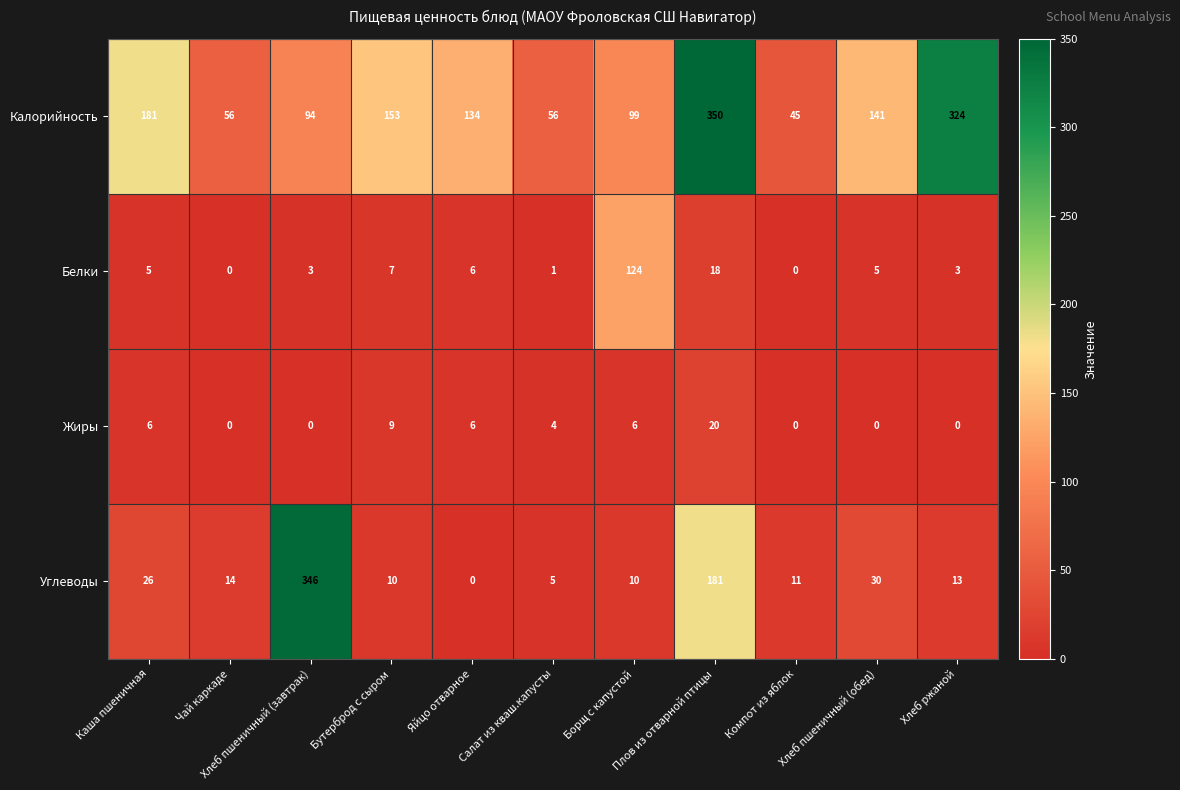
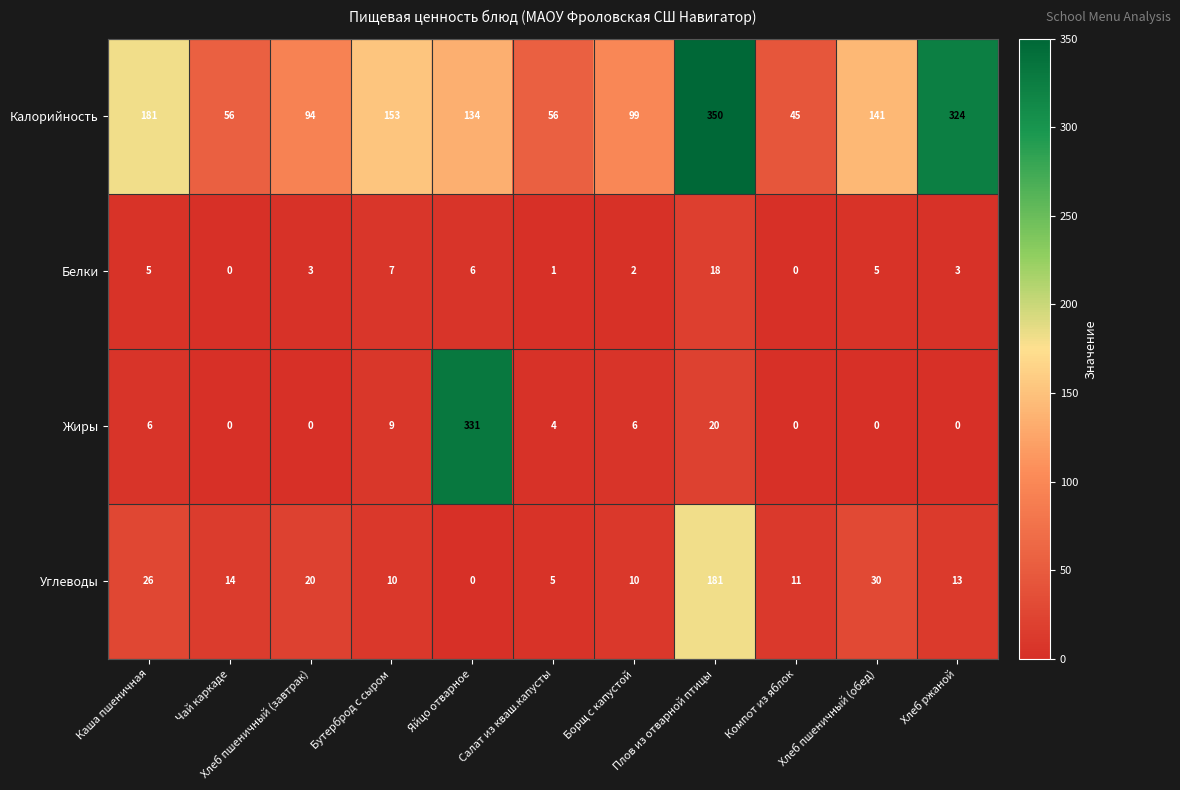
  {
    "Калорийность": {
      "Каша пшеничная": 181,
      "Чай каркаде": 56,
      "Хлеб пшеничный (завтрак)": 94,
      "Бутерброд с сыром": 153,
      "Яйцо отварное": 134,
      "Салат из кваш.капусты": 56,
      "Борщ с капустой": 99,
      "Плов из отварной птицы": 350,
      "Компот из яблок": 45,
      "Хлеб пшеничный (обед)": 141,
      "Хлеб ржаной": 324
    },
    "Белки": {
      "Каша пшеничная": 5,
      "Чай каркаде": 0,
      "Хлеб пшеничный (завтрак)": 3,
      "Бутерброд с сыром": 7,
      "Яйцо отварное": 6,
      "Салат из кваш.капусты": 1,
-     "Борщ с капустой": 124,
+     "Борщ с капустой": 2,
      "Плов из отварной птицы": 18,
      "Компот из яблок": 0,
      "Хлеб пшеничный (обед)": 5,
      "Хлеб ржаной": 3
    },
    "Жиры": {
      "Каша пшеничная": 6,
      "Чай каркаде": 0,
      "Хлеб пшеничный (завтрак)": 0,
      "Бутерброд с сыром": 9,
-     "Яйцо отварное": 6,
+     "Яйцо отварное": 331,
      "Салат из кваш.капусты": 4,
      "Борщ с капустой": 6,
      "Плов из отварной птицы": 20,
      "Компот из яблок": 0,
      "Хлеб пшеничный (обед)": 0,
      "Хлеб ржаной": 0
    },
    "Углеводы": {
      "Каша пшеничная": 26,
      "Чай каркаде": 14,
-     "Хлеб пшеничный (завтрак)": 346,
+     "Хлеб пшеничный (завтрак)": 20,
      "Бутерброд с сыром": 10,
      "Яйцо отварное": 0,
      "Салат из кваш.капусты": 5,
      "Борщ с капустой": 10,
      "Плов из отварной птицы": 181,
      "Компот из яблок": 11,
      "Хлеб пшеничный (обед)": 30,
      "Хлеб ржаной": 13
    }
  }
